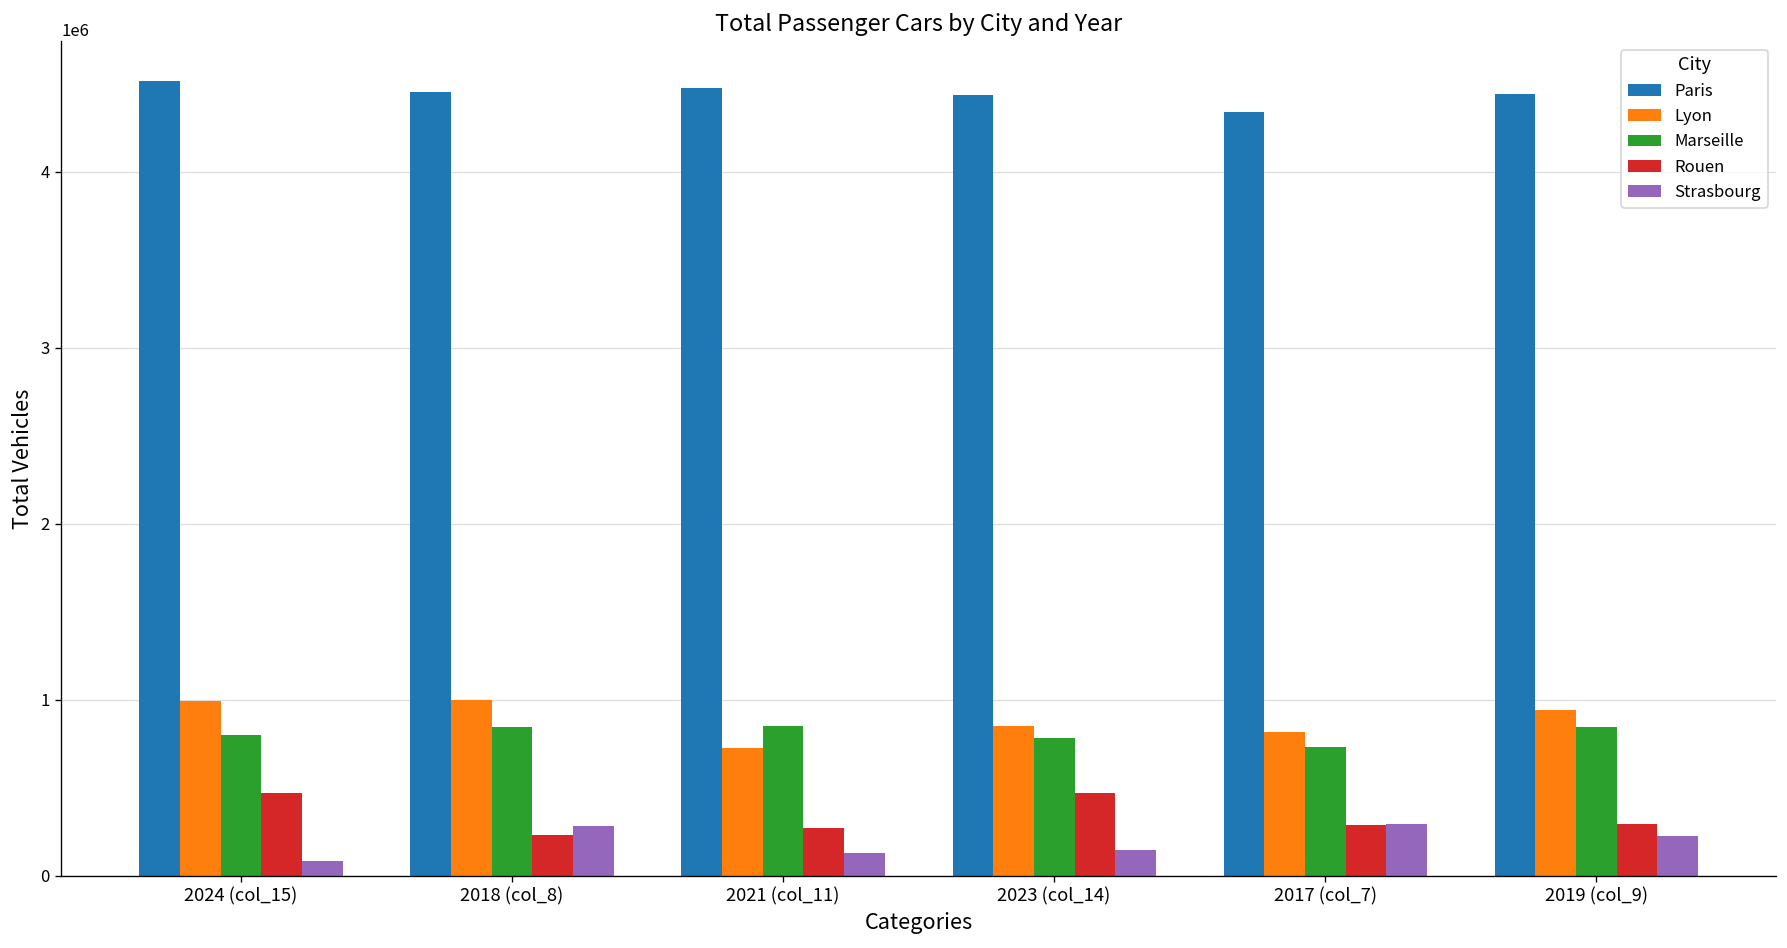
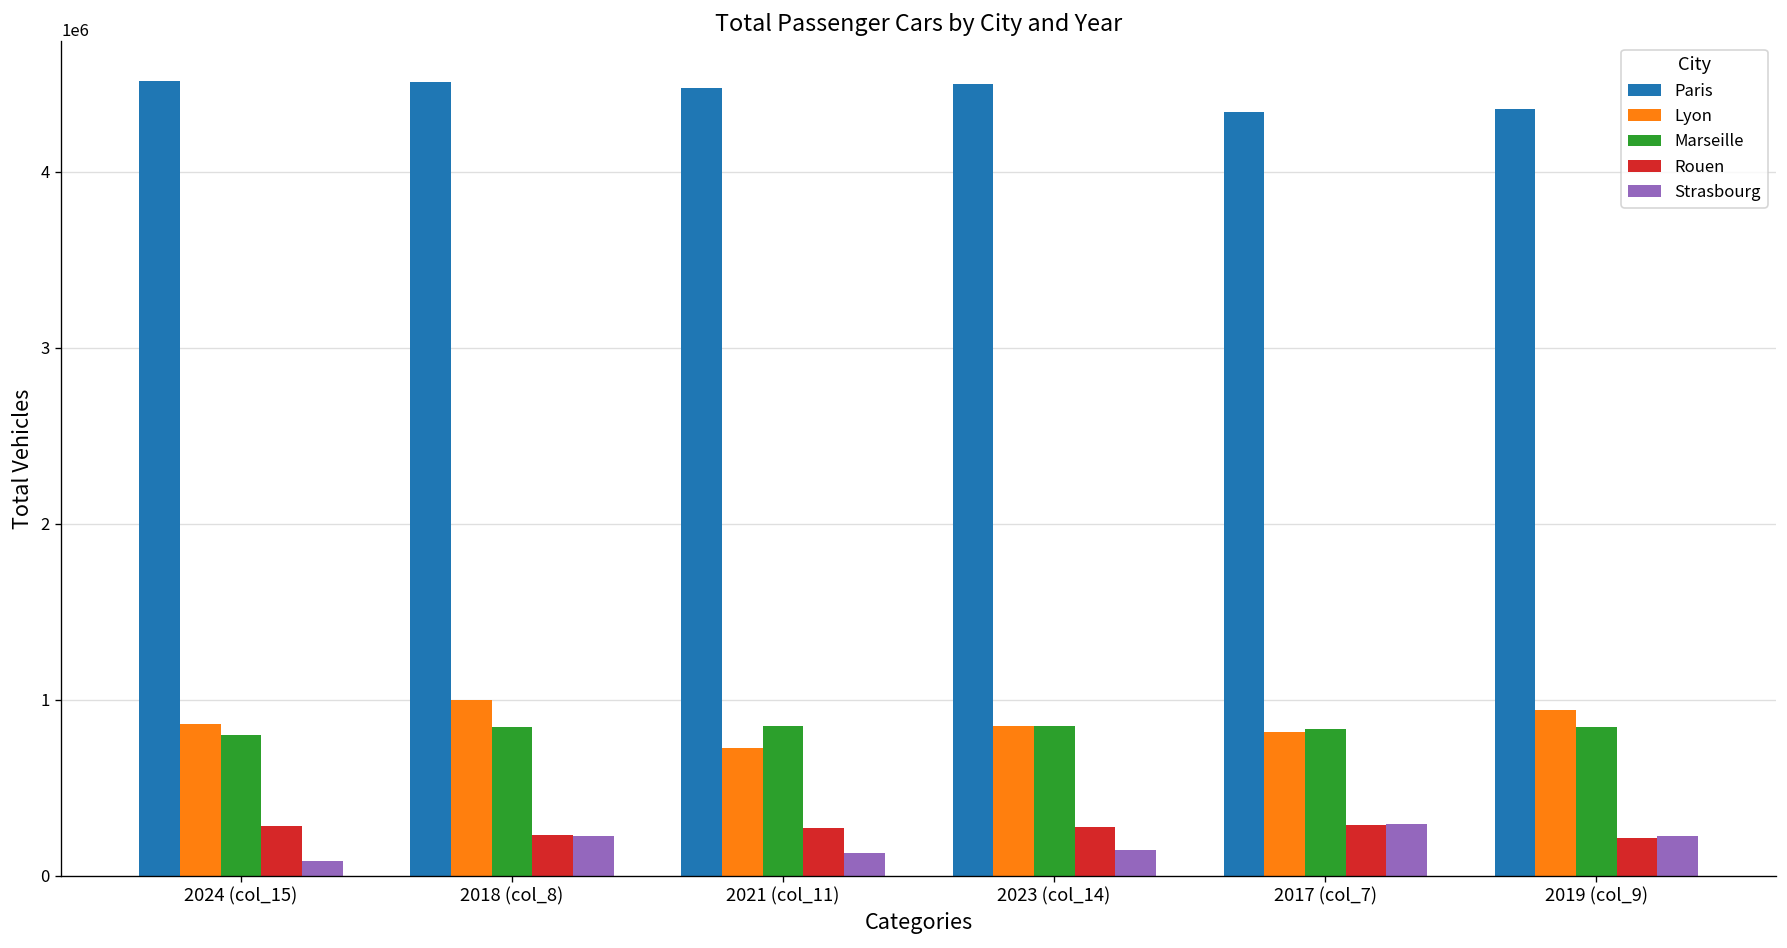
  {
    "Paris": {
      "2024 (col_15)": 4520000,
-     "2018 (col_8)": 4450000,
+     "2018 (col_8)": 4510000,
      "2021 (col_11)": 4480000,
-     "2023 (col_14)": 4440000,
+     "2023 (col_14)": 4500000,
      "2017 (col_7)": 4340000,
-     "2019 (col_9)": 4440000
+     "2019 (col_9)": 4360000
    },
    "Lyon": {
-     "2024 (col_15)": 990000,
+     "2024 (col_15)": 860000,
      "2018 (col_8)": 1000000,
      "2021 (col_11)": 730000,
      "2023 (col_14)": 850000,
      "2017 (col_7)": 820000,
      "2019 (col_9)": 940000
    },
    "Marseille": {
      "2024 (col_15)": 800000,
      "2018 (col_8)": 840000,
      "2021 (col_11)": 850000,
-     "2023 (col_14)": 780000,
-     "2017 (col_7)": 730000,
+     "2023 (col_14)": 850000,
+     "2017 (col_7)": 830000,
      "2019 (col_9)": 850000
    },
    "Rouen": {
-     "2024 (col_15)": 470000,
+     "2024 (col_15)": 280000,
      "2018 (col_8)": 230000,
      "2021 (col_11)": 270000,
-     "2023 (col_14)": 470000,
+     "2023 (col_14)": 280000,
      "2017 (col_7)": 290000,
-     "2019 (col_9)": 290000
+     "2019 (col_9)": 220000
    },
    "Strasbourg": {
      "2024 (col_15)": 80000,
-     "2018 (col_8)": 280000,
+     "2018 (col_8)": 220000,
      "2021 (col_11)": 130000,
      "2023 (col_14)": 140000,
      "2017 (col_7)": 300000,
      "2019 (col_9)": 220000
    }
  }
